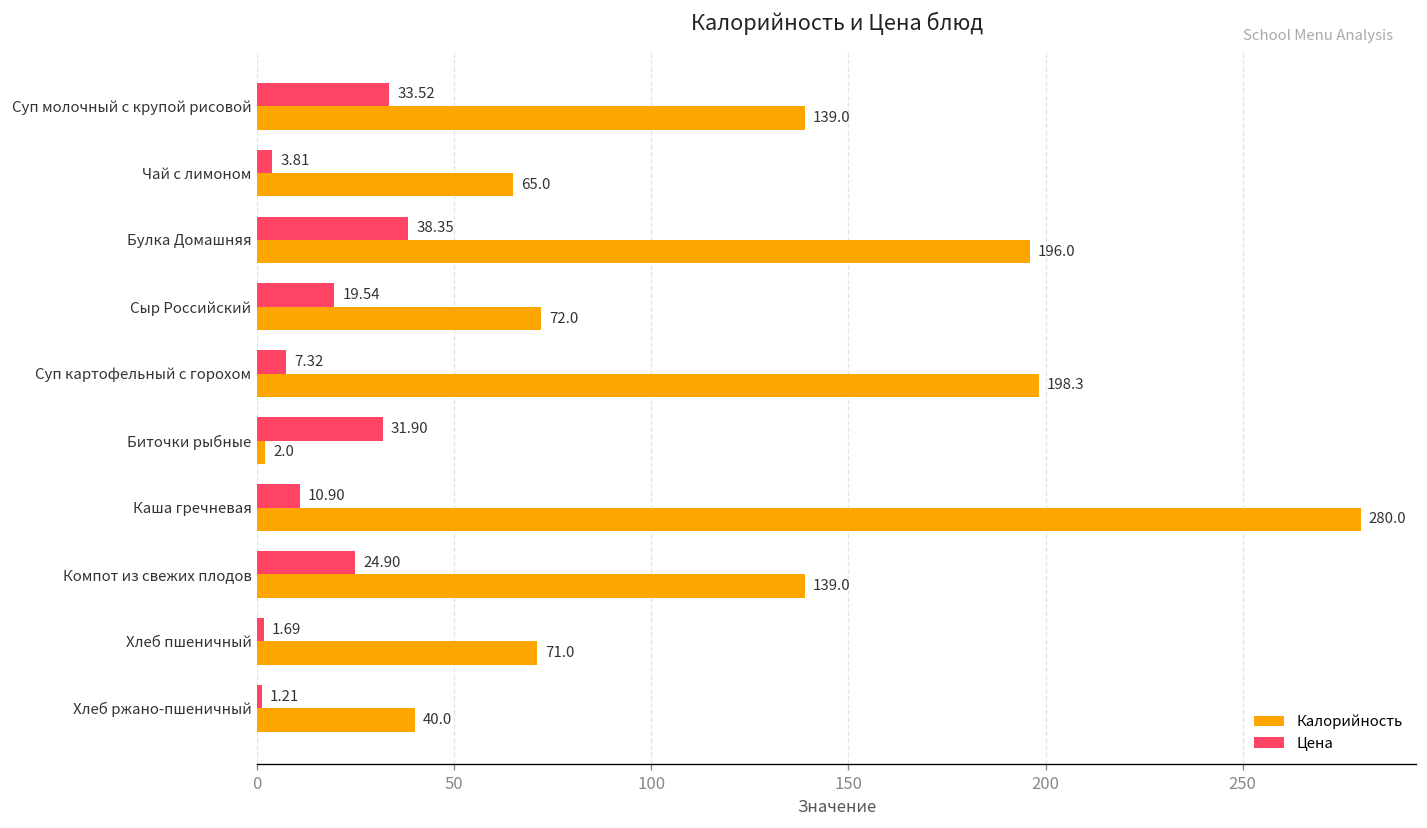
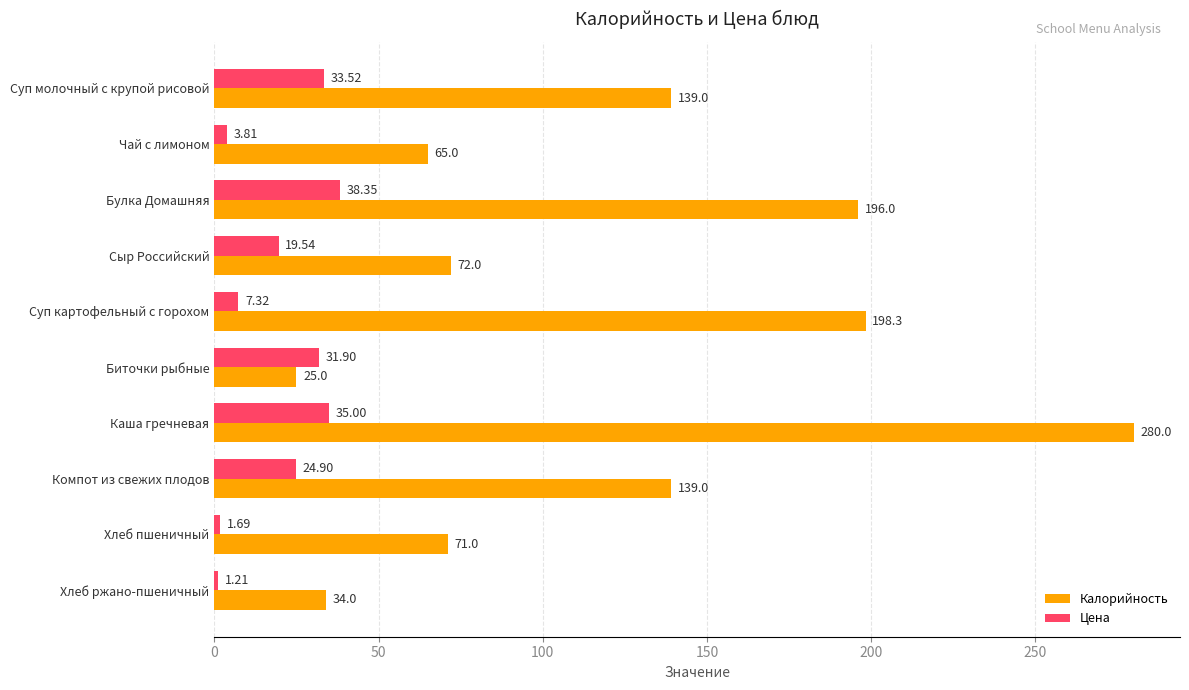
  {
    "Калорийность": {
      "Суп молочный с крупой рисовой": 139.0,
      "Чай с лимоном": 65.0,
      "Булка Домашняя": 196.0,
      "Сыр Российский": 72.0,
      "Суп картофельный с горохом": 198.3,
-     "Биточки рыбные": 2.0,
+     "Биточки рыбные": 25.0,
      "Каша гречневая": 280.0,
      "Компот из свежих плодов": 139.0,
      "Хлеб пшеничный": 71.0,
-     "Хлеб ржано-пшеничный": 40.0
+     "Хлеб ржано-пшеничный": 34.0
    },
    "Цена": {
      "Суп молочный с крупой рисовой": 33.52,
      "Чай с лимоном": 3.81,
      "Булка Домашняя": 38.35,
      "Сыр Российский": 19.54,
      "Суп картофельный с горохом": 7.32,
      "Биточки рыбные": 31.90,
-     "Каша гречневая": 10.90,
+     "Каша гречневая": 35.00,
      "Компот из свежих плодов": 24.90,
      "Хлеб пшеничный": 1.69,
      "Хлеб ржано-пшеничный": 1.21
    }
  }
